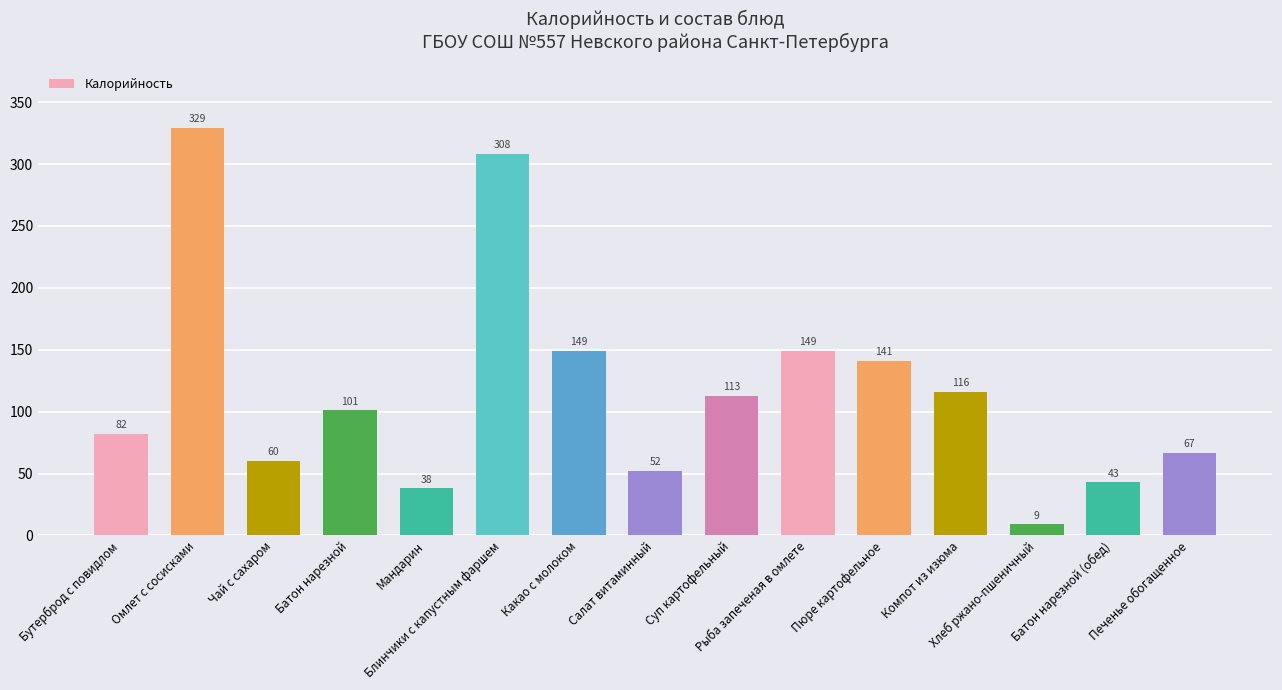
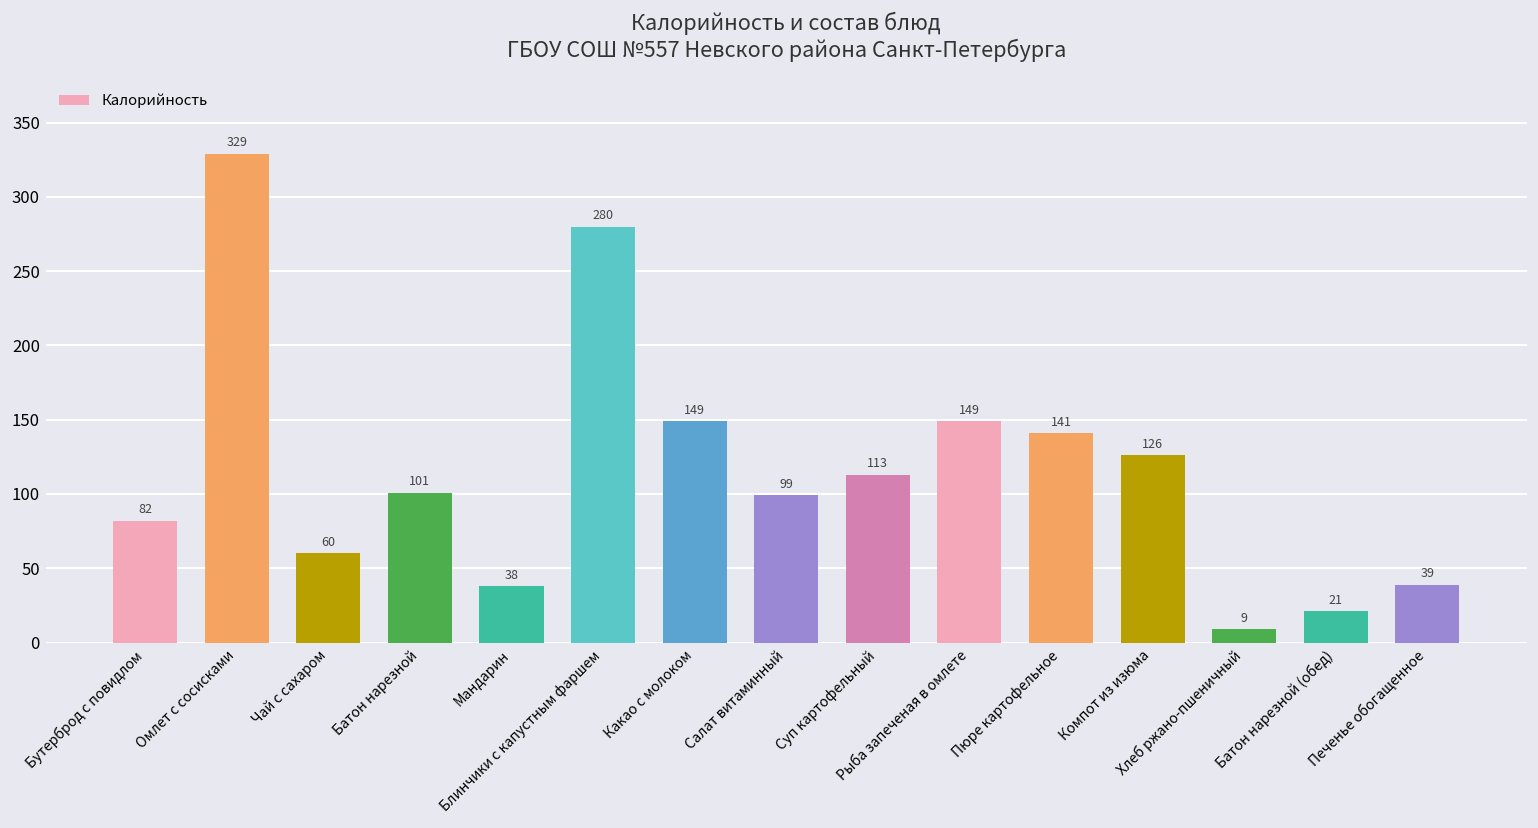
  {
    "Бутерброд с повидлом": 82,
    "Омлет с сосисками": 329,
    "Чай с сахаром": 60,
    "Батон нарезной": 101,
    "Мандарин": 38,
-   "Блинчики с капустным фаршем": 308,
+   "Блинчики с капустным фаршем": 280,
    "Какао с молоком": 149,
-   "Салат витаминный": 52,
+   "Салат витаминный": 99,
    "Суп картофельный": 113,
    "Рыба запеченая в омлете": 149,
    "Пюре картофельное": 141,
-   "Компот из изюма": 116,
+   "Компот из изюма": 126,
    "Хлеб ржано-пшеничный": 9,
-   "Батон нарезной (обед)": 43,
-   "Печенье обогащенное": 67
+   "Батон нарезной (обед)": 21,
+   "Печенье обогащенное": 39
  }
